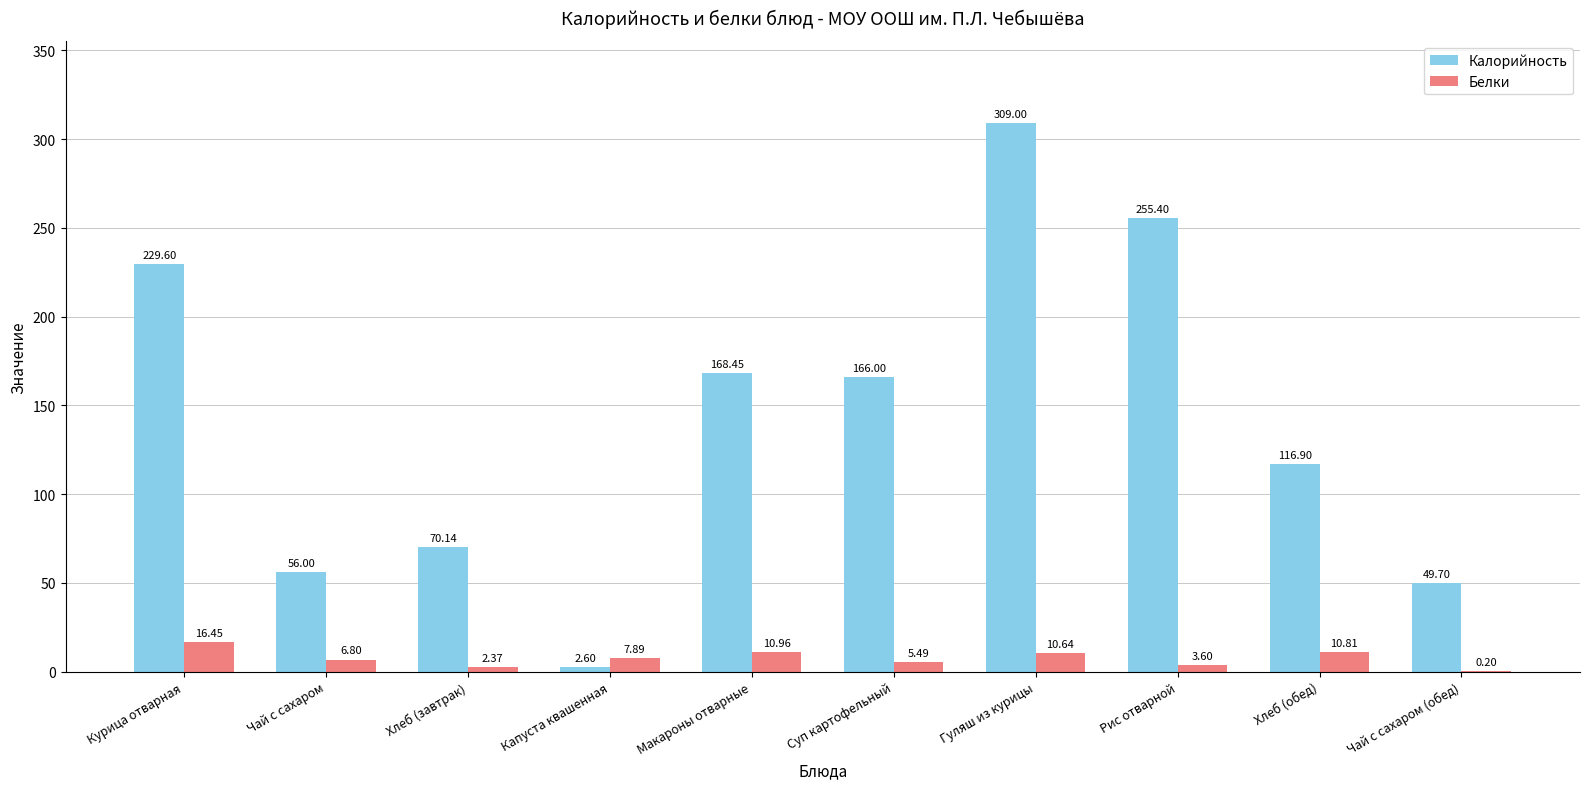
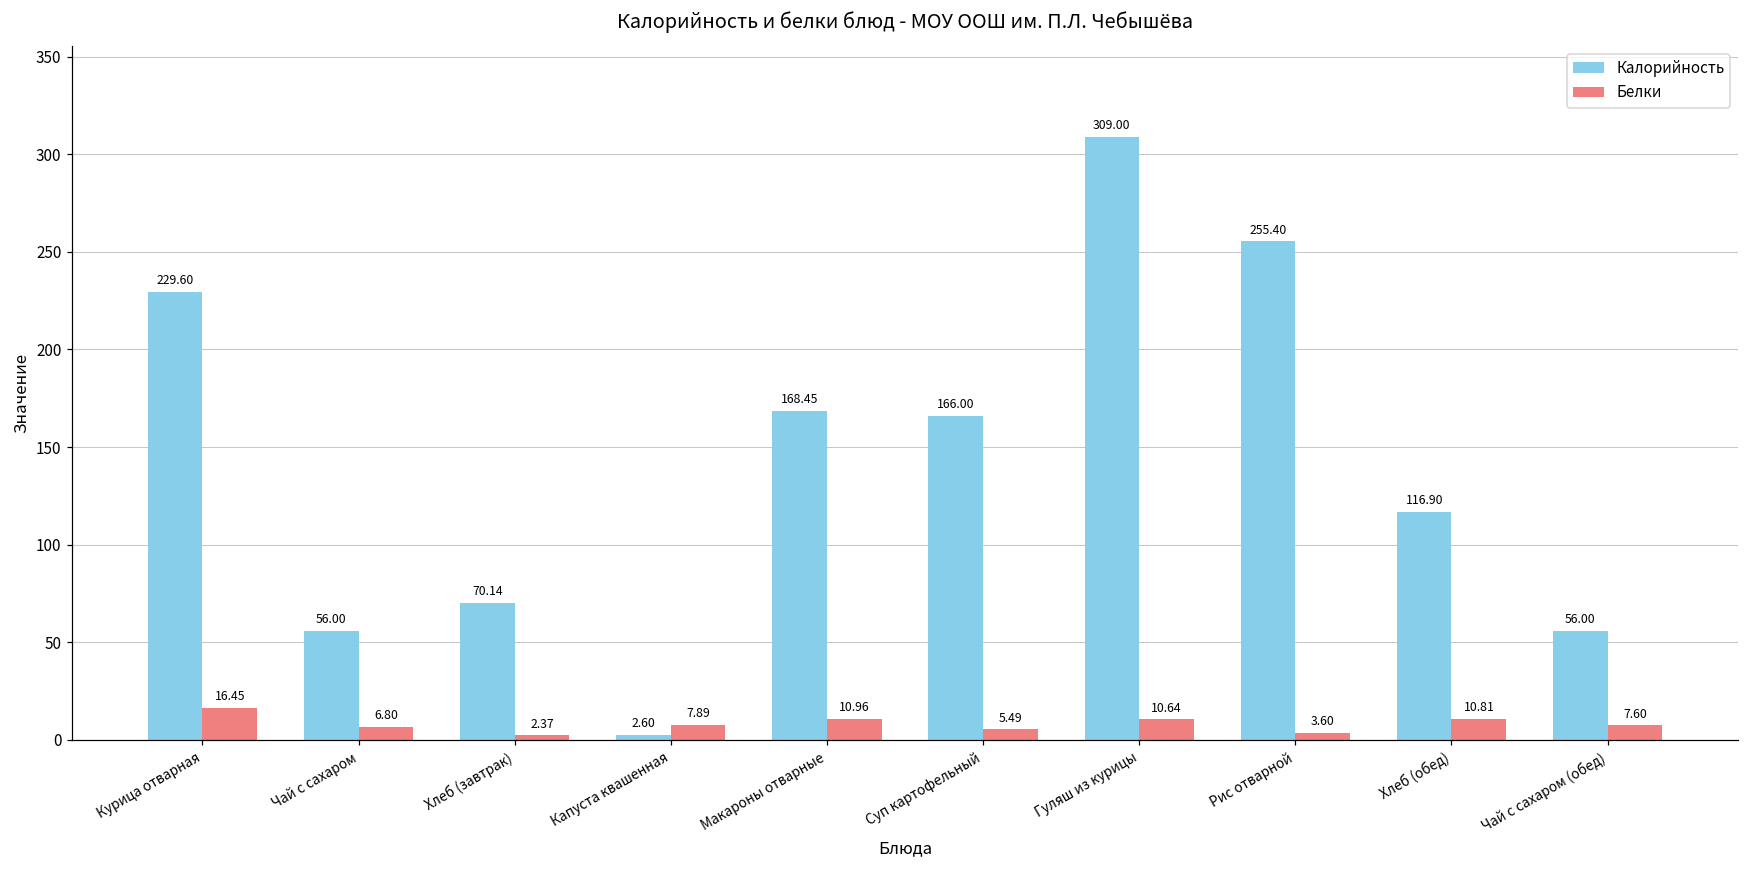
  {
    "Калорийность": {
      "Курица отварная": 229.60,
      "Чай с сахаром": 56.00,
      "Хлеб (завтрак)": 70.14,
      "Капуста квашенная": 2.60,
      "Макароны отварные": 168.45,
      "Суп картофельный": 166.00,
      "Гуляш из курицы": 309.00,
      "Рис отварной": 255.40,
      "Хлеб (обед)": 116.90,
-     "Чай с сахаром (обед)": 49.70
+     "Чай с сахаром (обед)": 56.00
    },
    "Белки": {
      "Курица отварная": 16.45,
      "Чай с сахаром": 6.80,
      "Хлеб (завтрак)": 2.37,
      "Капуста квашенная": 7.89,
      "Макароны отварные": 10.96,
      "Суп картофельный": 5.49,
      "Гуляш из курицы": 10.64,
      "Рис отварной": 3.60,
      "Хлеб (обед)": 10.81,
-     "Чай с сахаром (обед)": 0.20
+     "Чай с сахаром (обед)": 7.60
    }
  }
